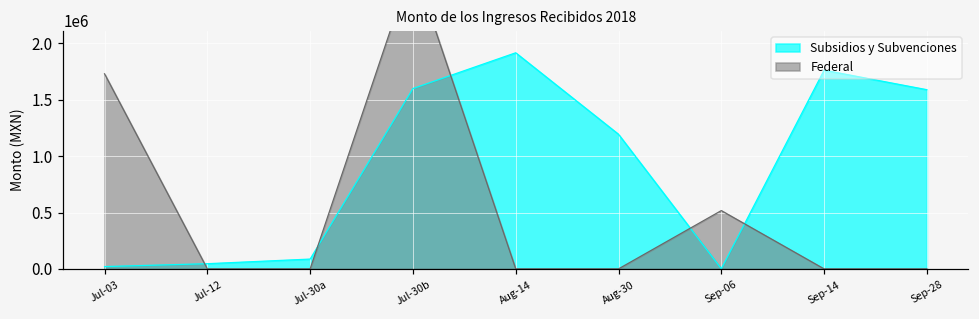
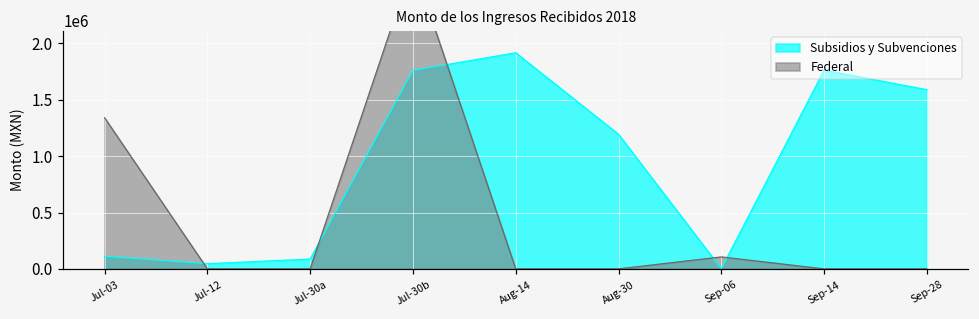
  {
    "Subsidios y Subvenciones": {
-     "Jul-03": 20000,
+     "Jul-03": 110000,
      "Jul-12": 50000,
      "Jul-30a": 90000,
-     "Jul-30b": 1600000,
+     "Jul-30b": 1760000,
      "Aug-14": 1920000,
      "Aug-30": 1190000,
      "Sep-06": 0,
      "Sep-28": 1590000
    },
    "Federal": {
-     "Jul-03": 1730000,
+     "Jul-03": 1340000,
      "Jul-12": 0,
      "Jul-30a": 0,
      "Aug-14": 0,
      "Aug-30": 0,
-     "Sep-06": 520000,
+     "Sep-06": 110000,
      "Sep-14": 0,
      "Sep-28": 0
    }
  }
